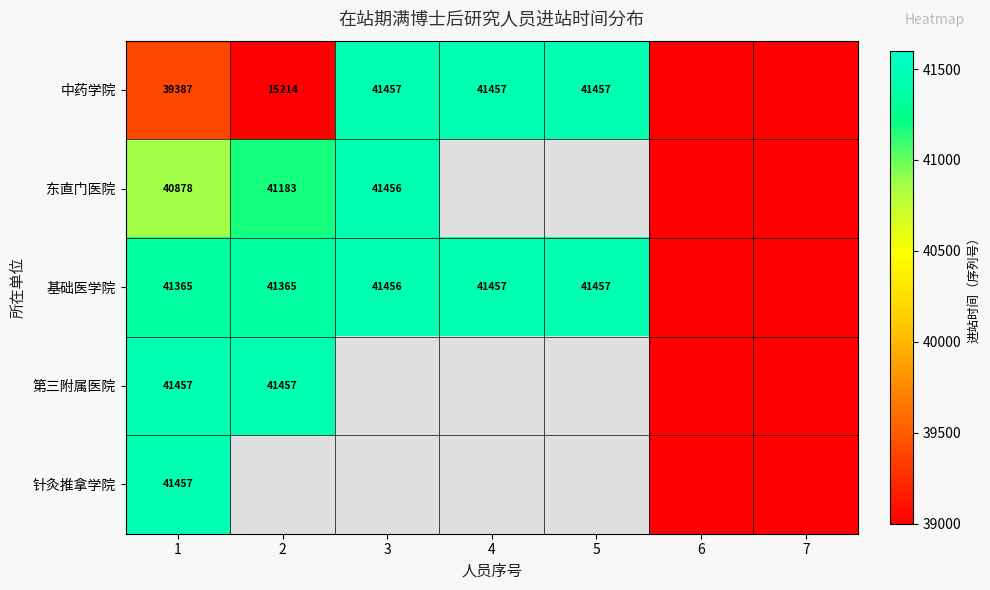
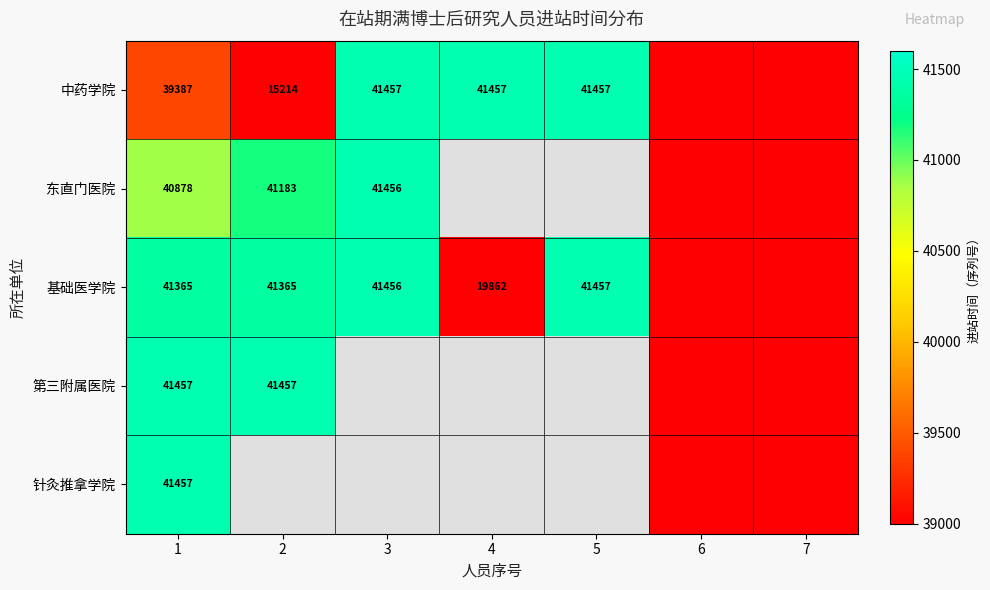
  {
    "中药学院": {
      "1": 39387,
      "2": 15214,
      "3": 41457,
      "4": 41457,
      "5": 41457
    },
    "东直门医院": {
      "1": 40878,
      "2": 41183,
      "3": 41456
    },
    "基础医学院": {
      "1": 41365,
      "2": 41365,
      "3": 41456,
-     "4": 41457,
+     "4": 19862,
      "5": 41457
    },
    "第三附属医院": {
      "1": 41457,
      "2": 41457
    },
    "针灸推拿学院": {
      "1": 41457
    }
  }
